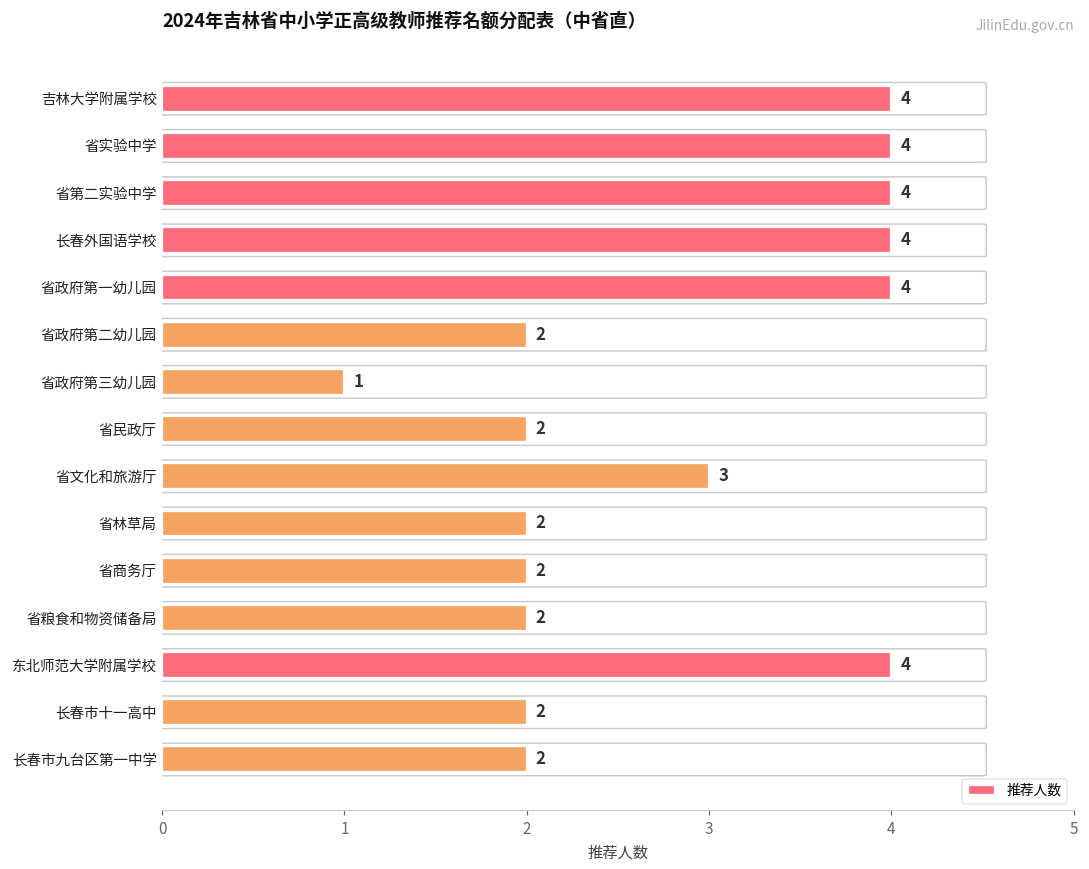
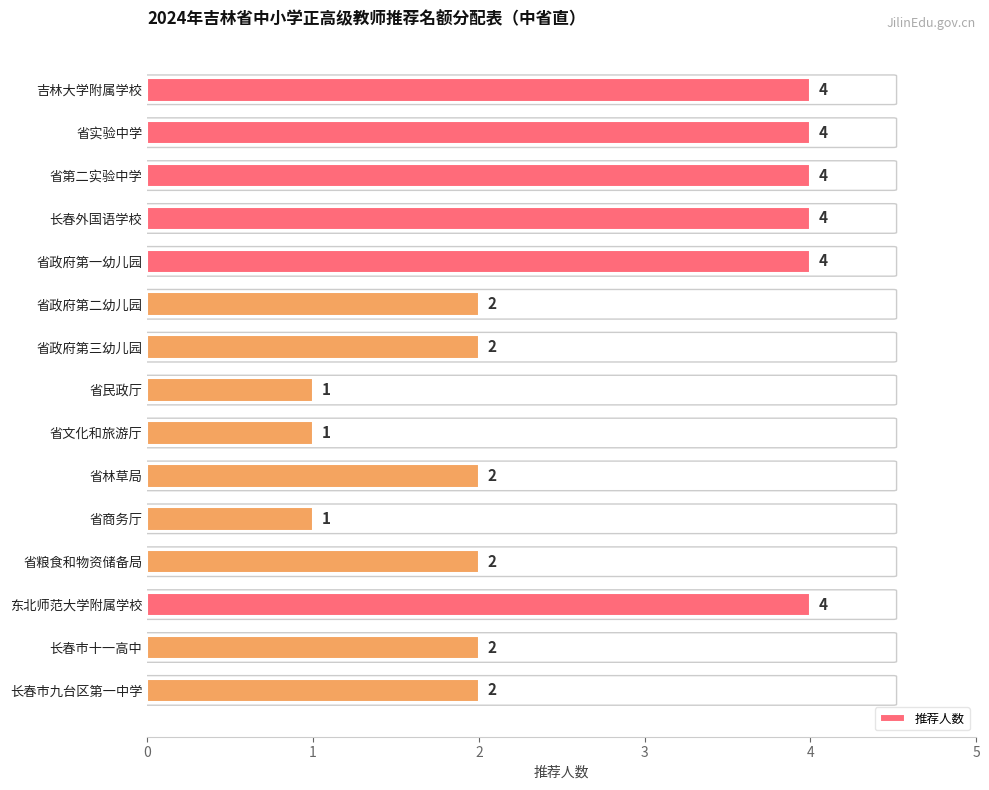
  {
    "吉林大学附属学校": 4,
    "省实验中学": 4,
    "省第二实验中学": 4,
    "长春外国语学校": 4,
    "省政府第一幼儿园": 4,
    "省政府第二幼儿园": 2,
-   "省政府第三幼儿园": 1,
-   "省民政厅": 2,
-   "省文化和旅游厅": 3,
+   "省政府第三幼儿园": 2,
+   "省民政厅": 1,
+   "省文化和旅游厅": 1,
    "省林草局": 2,
-   "省商务厅": 2,
+   "省商务厅": 1,
    "省粮食和物资储备局": 2,
    "东北师范大学附属学校": 4,
    "长春市十一高中": 2,
    "长春市九台区第一中学": 2
  }
